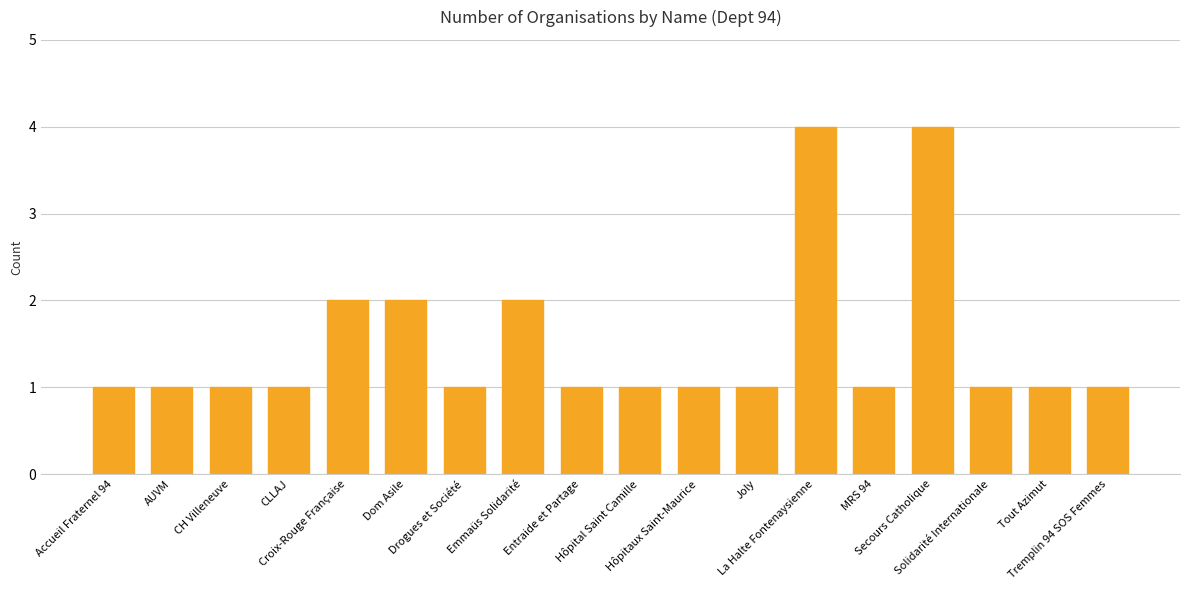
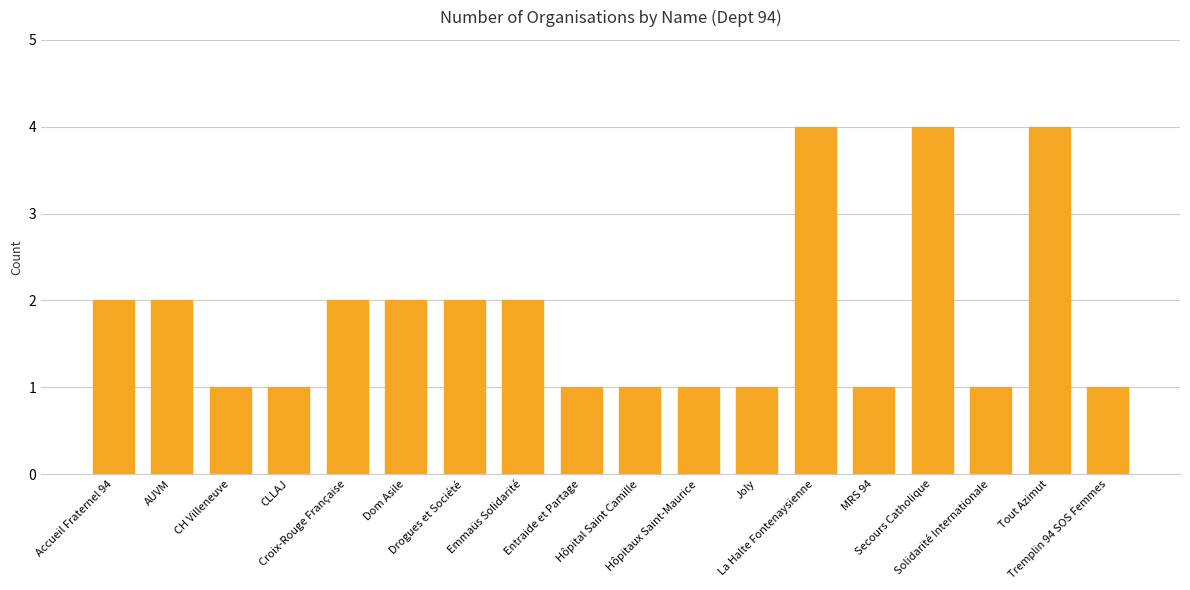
  {
-   "Accueil Fraternel 94": 1,
-   "AUVM": 1,
+   "Accueil Fraternel 94": 2,
+   "AUVM": 2,
    "CH Villeneuve": 1,
    "CLLAJ": 1,
    "Croix-Rouge Française": 2,
    "Dom Asile": 2,
-   "Drogues et Société": 1,
+   "Drogues et Société": 2,
    "Emmaüs Solidarité": 2,
    "Entraide et Partage": 1,
    "Hôpital Saint Camille": 1,
    "Hôpitaux Saint-Maurice": 1,
    "Joly": 1,
    "La Halte Fontenaysienne": 4,
    "MRS 94": 1,
    "Secours Catholique": 4,
    "Solidarité Internationale": 1,
-   "Tout Azimut": 1,
+   "Tout Azimut": 4,
    "Tremplin 94 SOS Femmes": 1
  }
